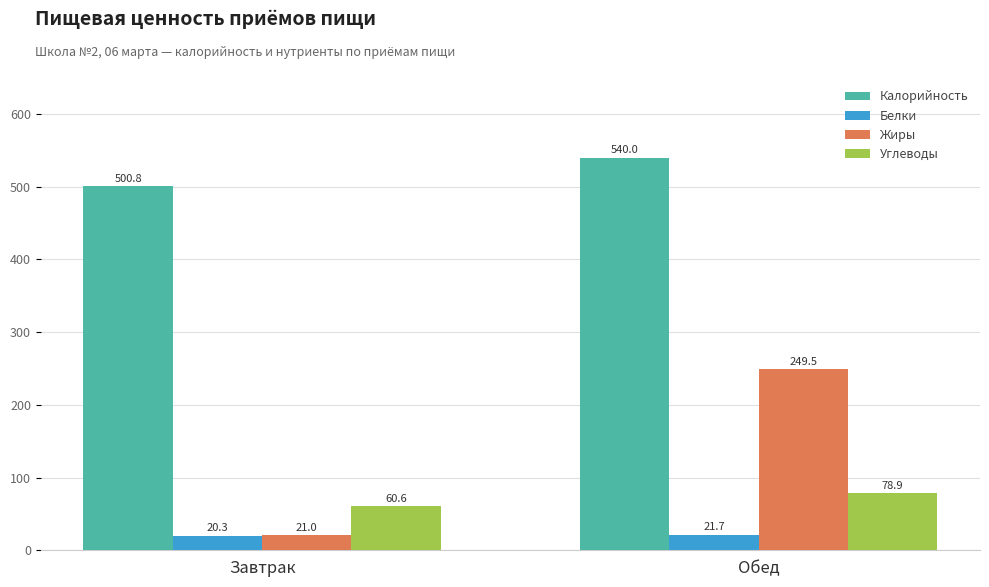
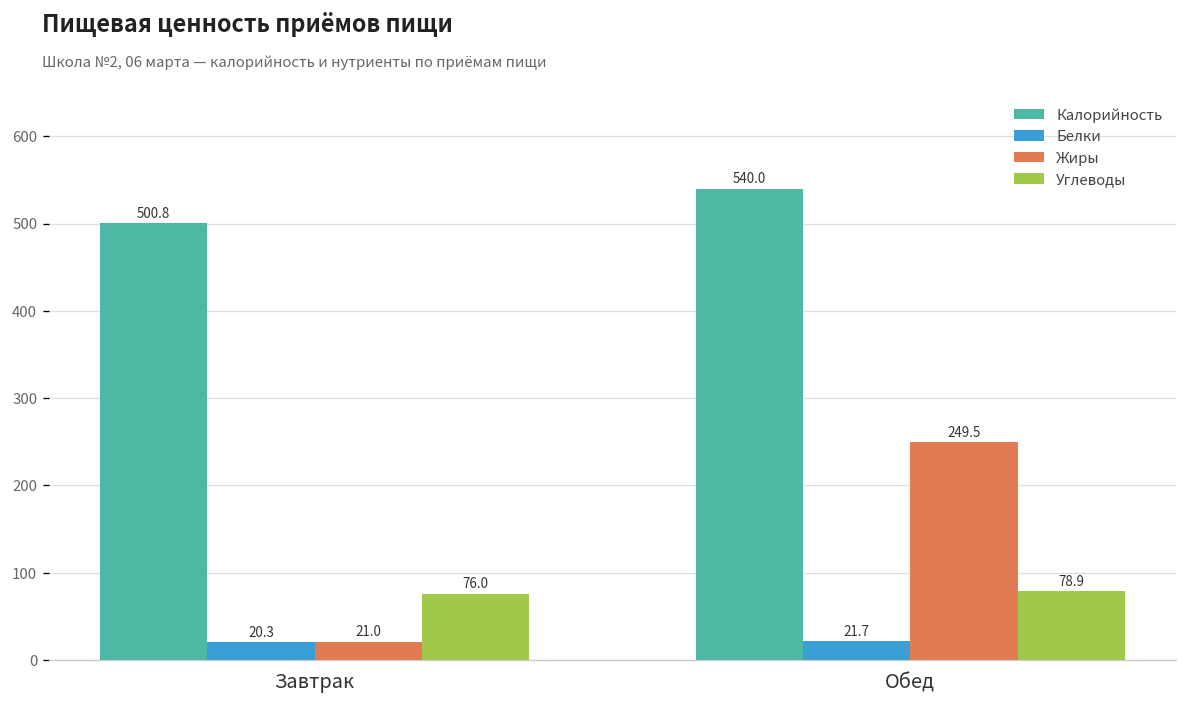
  {
    "Жиры": {
      "Завтрак": 21.0,
      "Обед": 249.5
    },
    "Углеводы": {
-     "Завтрак": 60.6,
+     "Завтрак": 76.0,
      "Обед": 78.9
    }
  }
